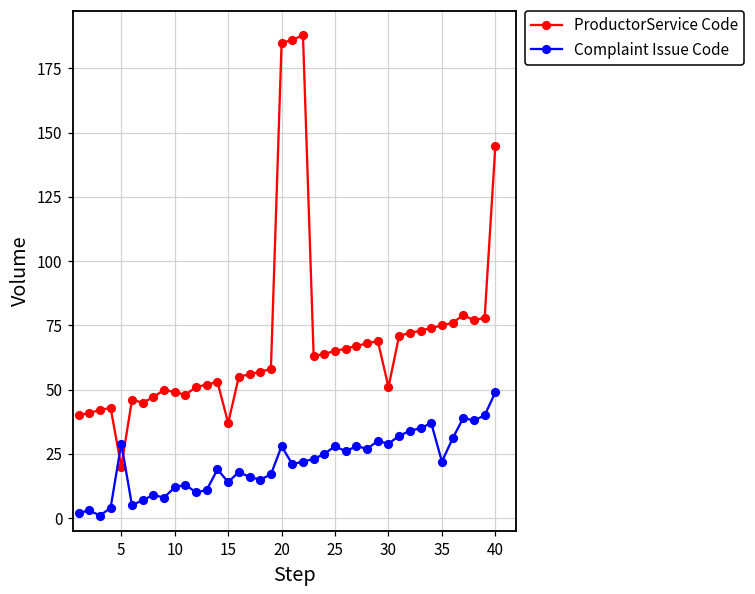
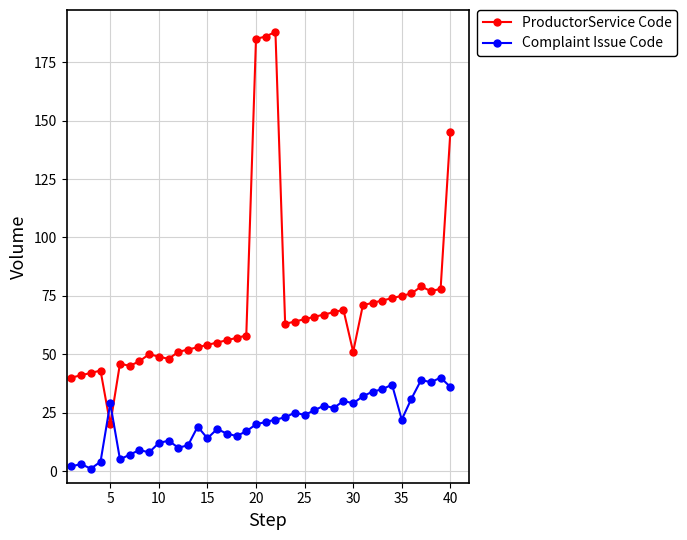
  {
    "ProductorService Code": {
      "5": 20,
      "10": 49,
-     "15": 37,
+     "15": 54,
      "20": 185,
      "25": 65,
      "30": 51,
      "35": 75,
      "40": 145
    },
    "Complaint Issue Code": {
      "5": 29,
      "10": 12,
      "15": 14,
-     "20": 28,
-     "25": 28,
+     "20": 20,
+     "25": 24,
      "30": 29,
      "35": 22,
-     "40": 49
+     "40": 36
    }
  }
